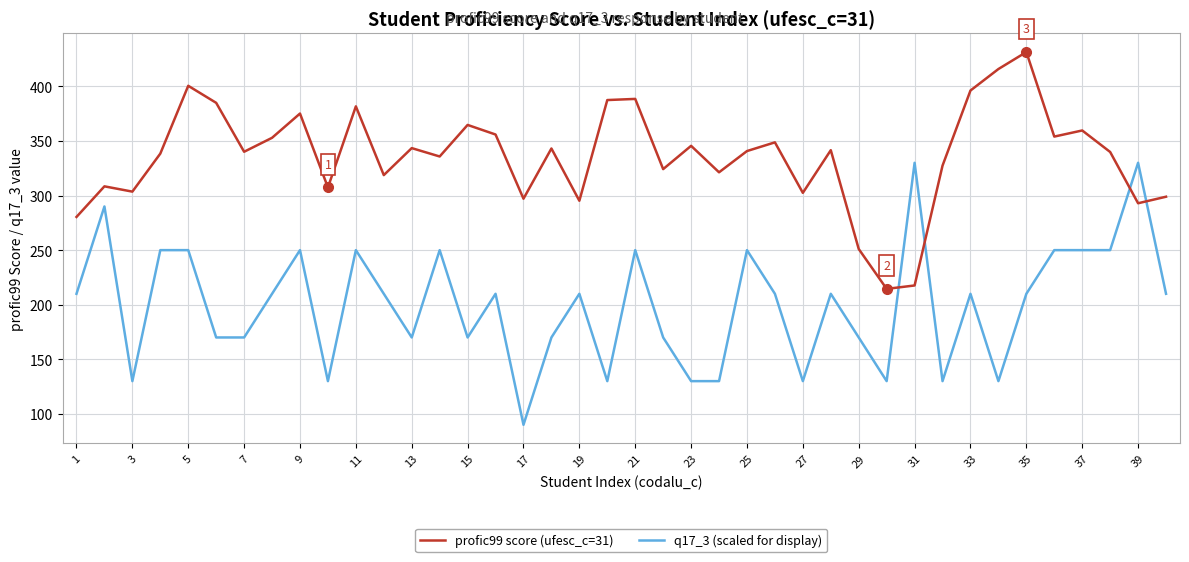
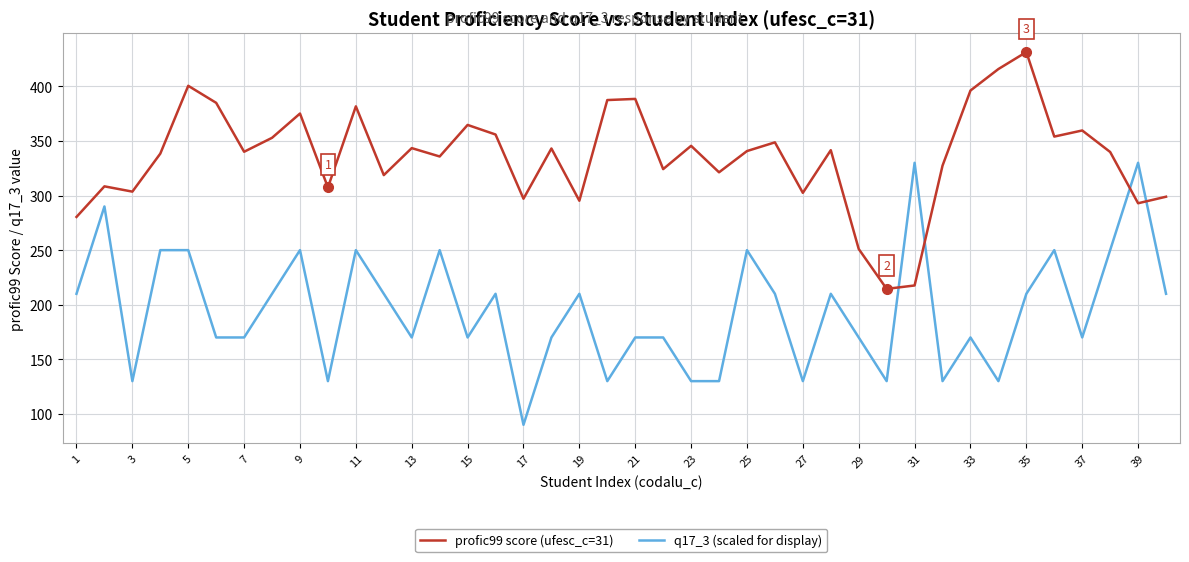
  {
    "q17_3 (scaled for display)": {
      "1": 210,
      "3": 130,
      "5": 250,
      "7": 170,
      "9": 250,
      "11": 250,
      "13": 170,
      "15": 170,
      "17": 90,
      "19": 210,
-     "21": 250,
+     "21": 170,
      "23": 130,
      "25": 250,
      "27": 130,
      "29": 170,
      "31": 330,
-     "33": 210,
+     "33": 170,
      "35": 210,
-     "37": 250,
+     "37": 170,
      "39": 330
    }
  }
